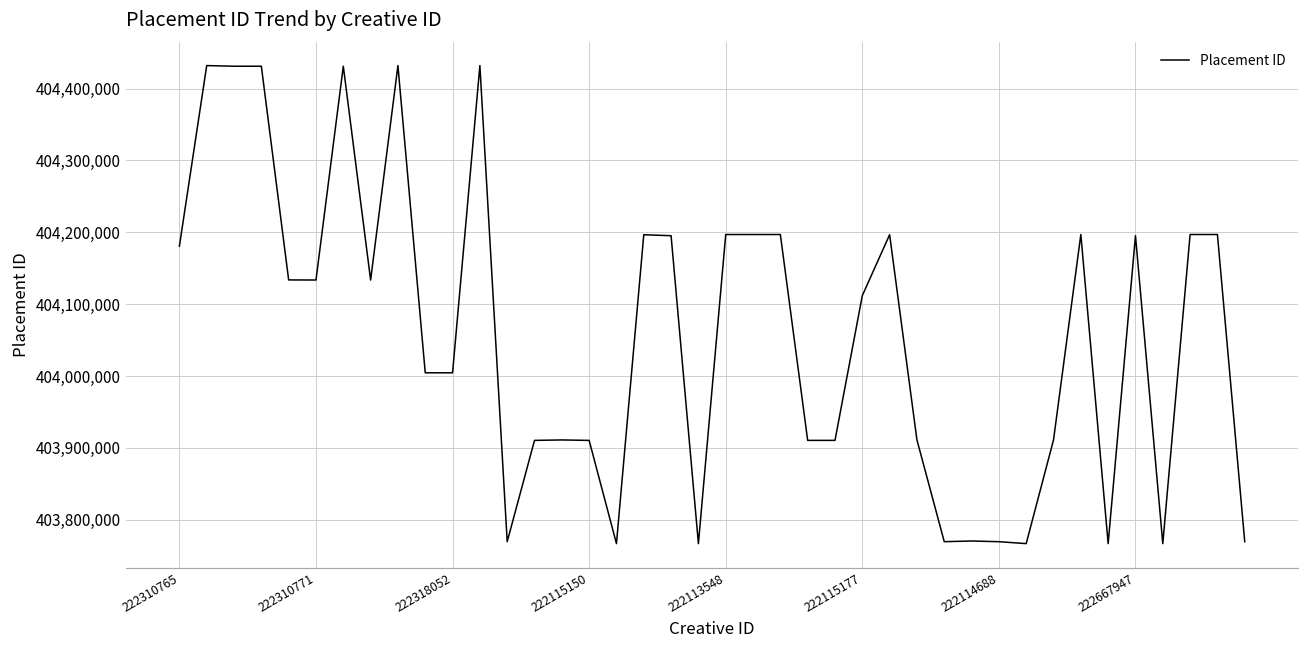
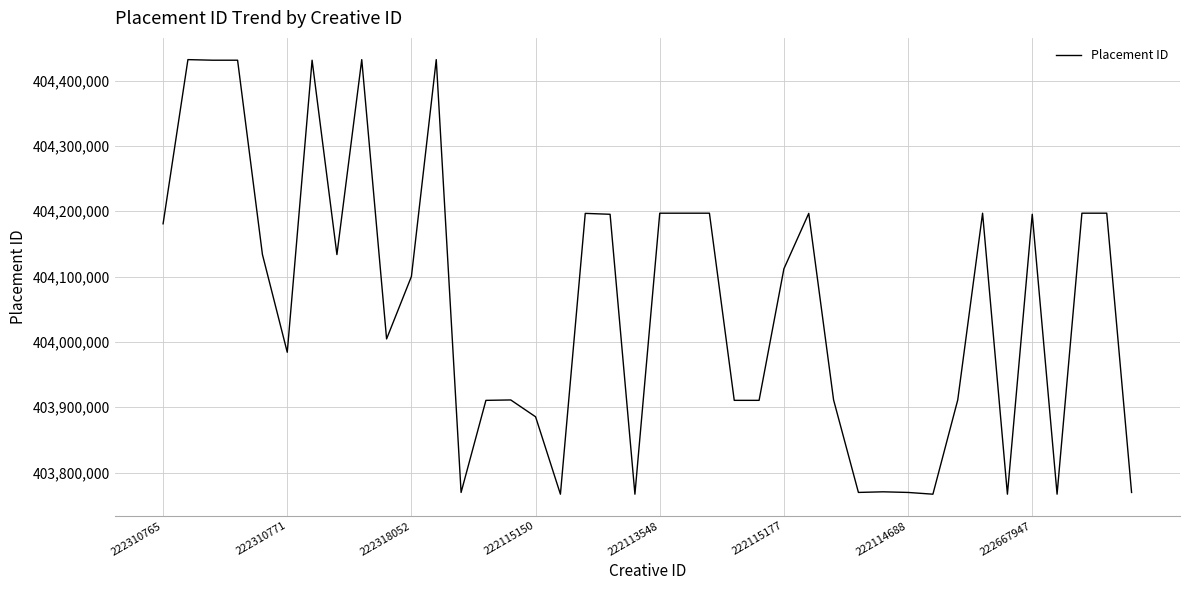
  {
    "222310765": "404,180,000",
-   "222310771": "404,130,000",
-   "222318052": "404,000,000",
-   "222115150": "403,910,000",
+   "222310771": "403,980,000",
+   "222318052": "404,100,000",
+   "222115150": "403,890,000",
    "222113548": "404,200,000",
    "222115177": "404,110,000",
    "222114688": "403,770,000",
    "222667947": "404,200,000"
  }
